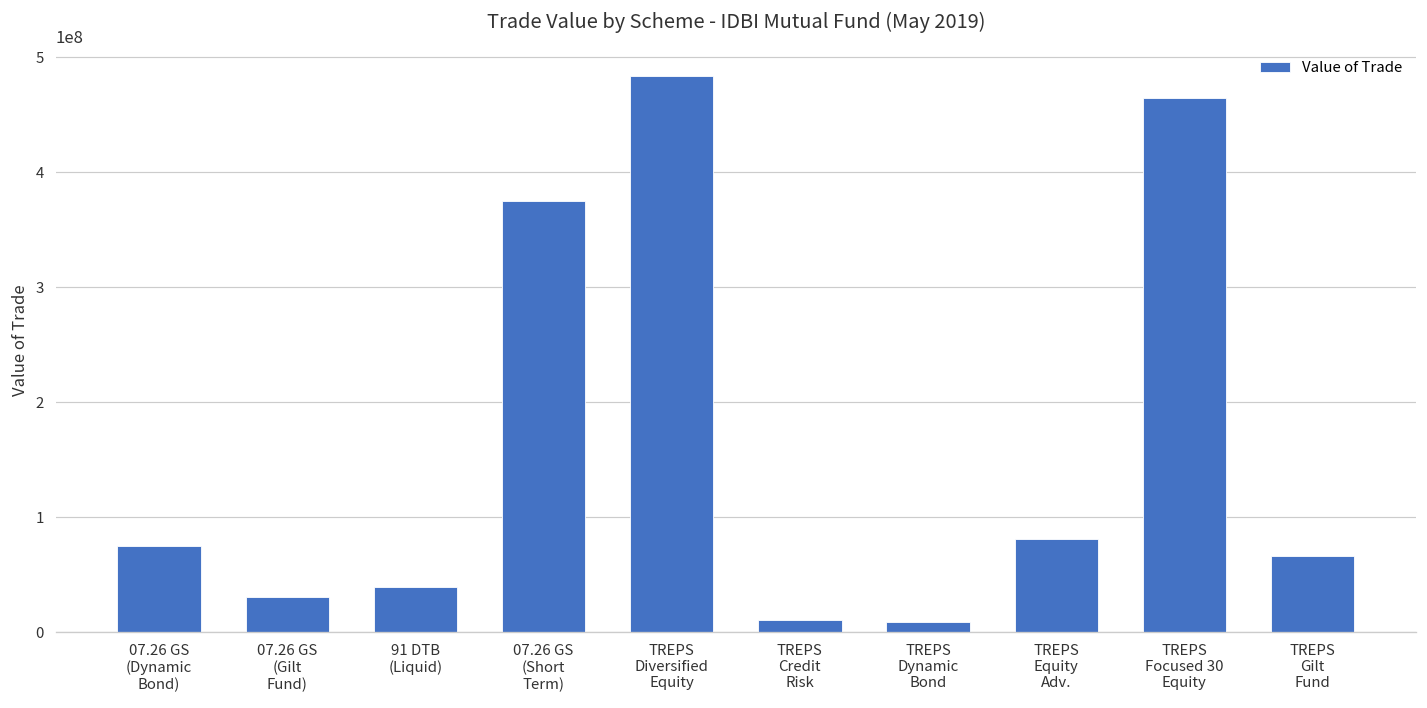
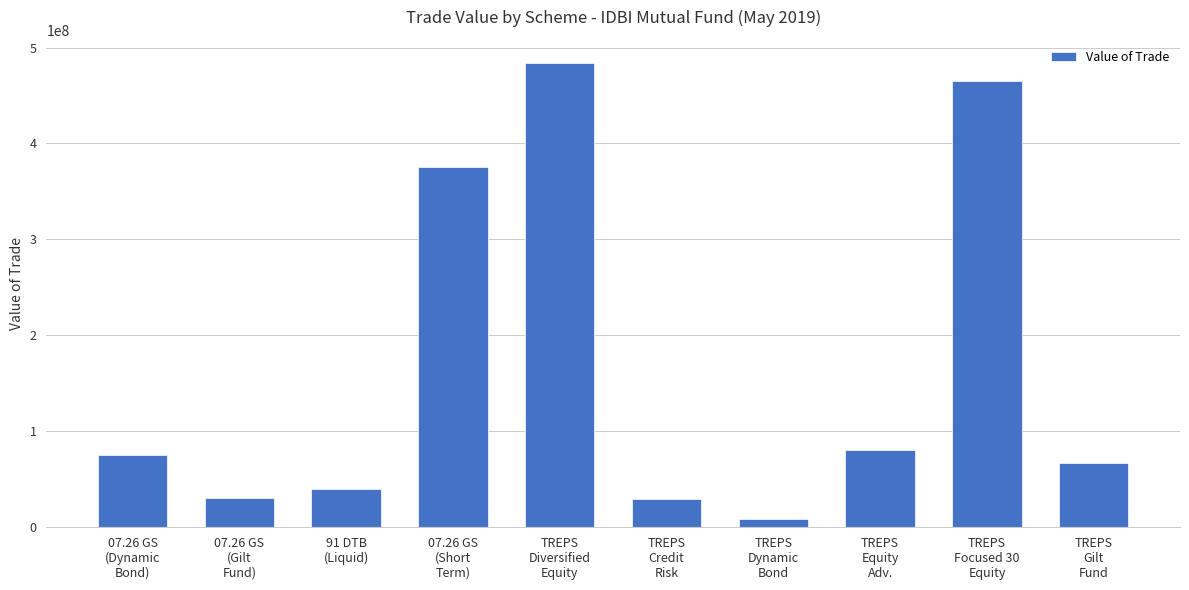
  {
    "07.26 GS (Dynamic Bond)": 80000000,
    "07.26 GS (Gilt Fund)": 30000000,
    "91 DTB (Liquid)": 40000000,
    "07.26 GS (Short Term)": 380000000,
    "TREPS Diversified Equity": 480000000,
-   "TREPS Credit Risk": 10000000,
+   "TREPS Credit Risk": 30000000,
    "TREPS Dynamic Bond": 10000000,
    "TREPS Equity Adv.": 80000000,
    "TREPS Focused 30 Equity": 460000000,
    "TREPS Gilt Fund": 70000000
  }
